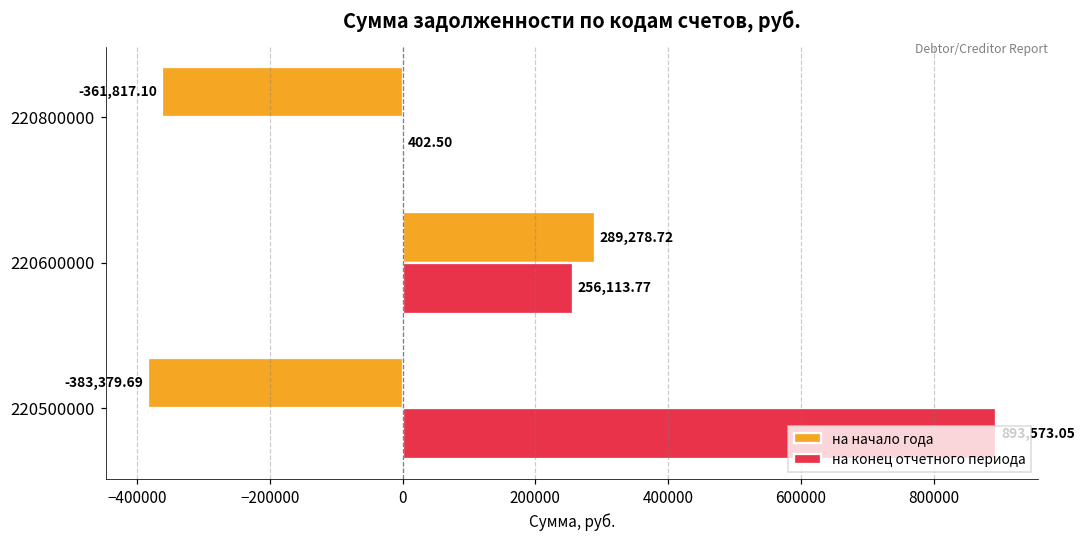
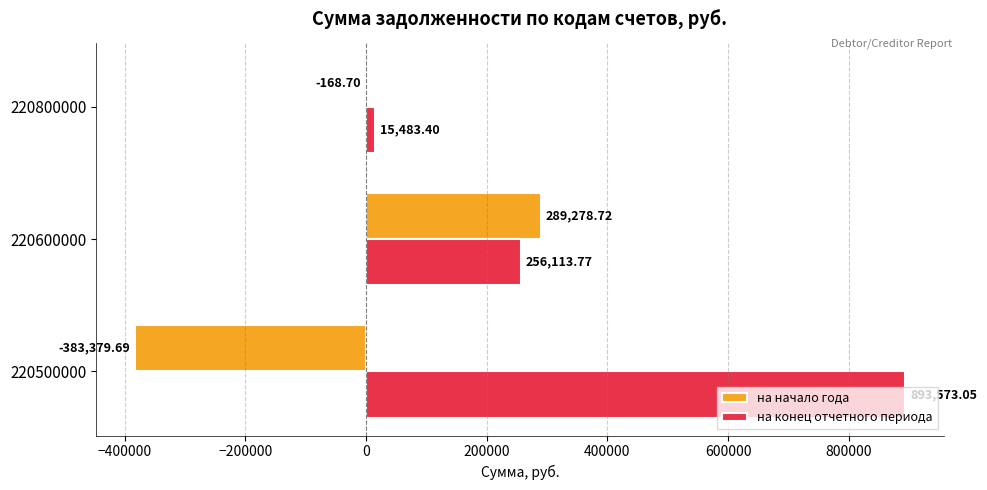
  {
    "на начало года": {
-     "220800000": "-361,817.10",
+     "220800000": "-168.70",
      "220600000": "289,278.72",
      "220500000": "-383,379.69"
    },
    "на конец отчетного периода": {
-     "220800000": "402.50",
+     "220800000": "15,483.40",
      "220600000": "256,113.77"
    }
  }
